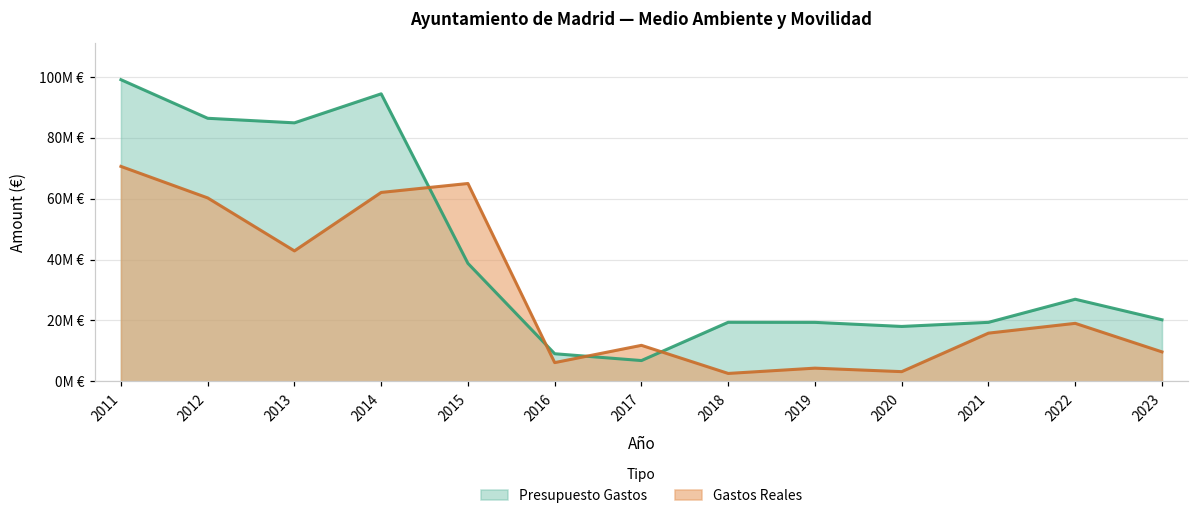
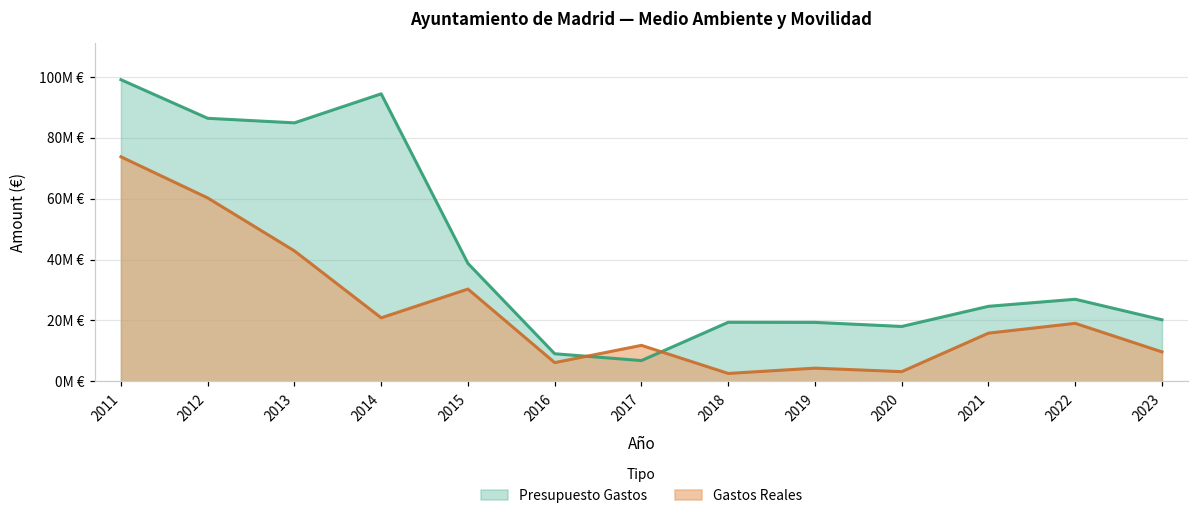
  {
    "Presupuesto Gastos": {
      "2011": "99M €",
      "2012": "86M €",
      "2013": "85M €",
      "2014": "94M €",
      "2015": "39M €",
      "2016": "9M €",
      "2017": "7M €",
      "2018": "19M €",
      "2019": "19M €",
      "2020": "18M €",
-     "2021": "19M €",
+     "2021": "25M €",
      "2022": "27M €",
      "2023": "20M €"
    },
    "Gastos Reales": {
-     "2011": "71M €",
+     "2011": "74M €",
      "2012": "60M €",
      "2013": "43M €",
-     "2014": "62M €",
-     "2015": "65M €",
+     "2014": "21M €",
+     "2015": "30M €",
      "2016": "6M €",
      "2017": "12M €",
      "2018": "3M €",
      "2019": "4M €",
      "2020": "3M €",
      "2021": "16M €",
      "2022": "19M €",
      "2023": "10M €"
    }
  }
